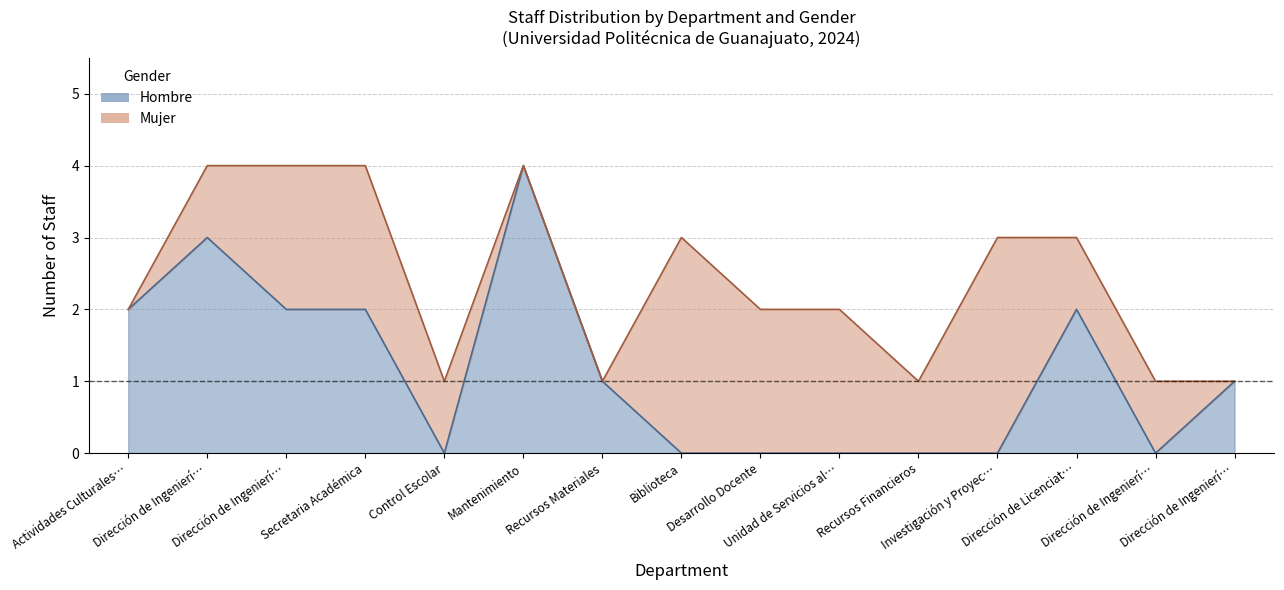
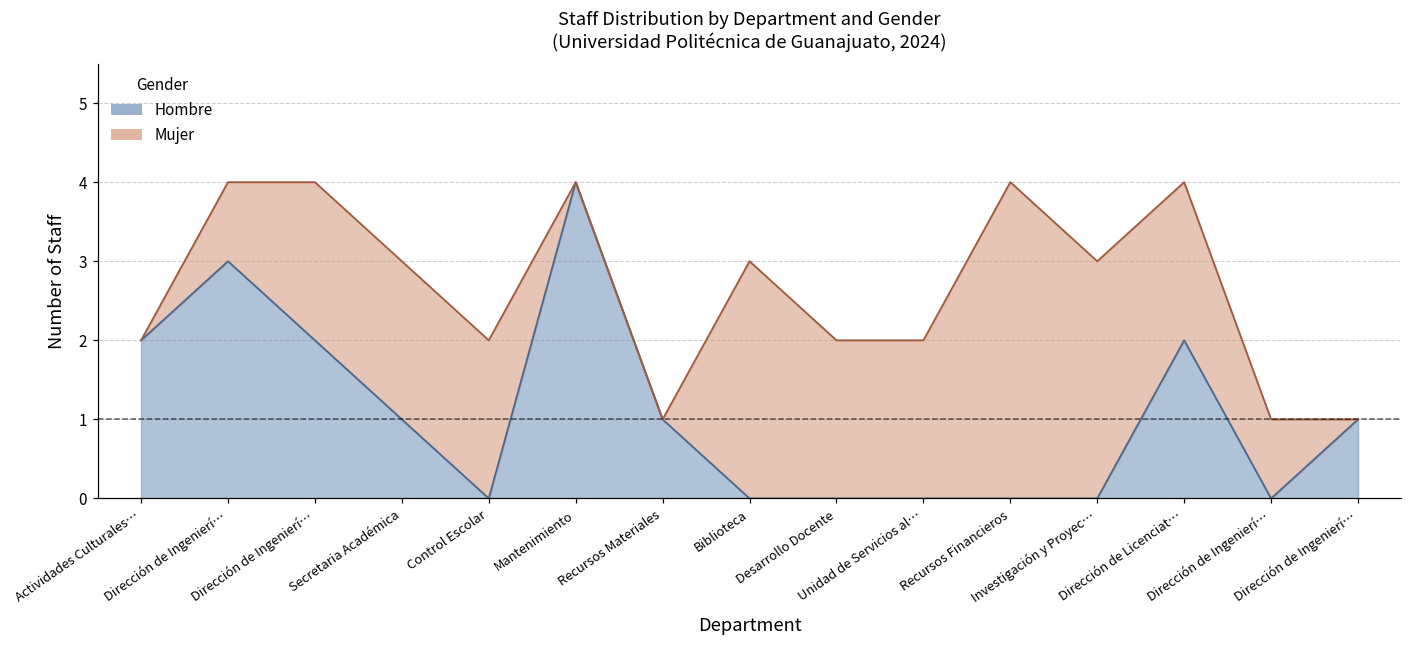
  {
    "Hombre": {
-     "Secretaria Académica": 2,
+     "Secretaria Académica": 1,
      "Control Escolar": 0,
      "Biblioteca": 0,
      "Desarrollo Docente": 0,
      "Unidad de Servicios al…": 0,
      "Recursos Financieros": 0,
      "Investigación y Proyec…": 0,
      "Dirección de Licenciat…": 2
    },
    "Mujer": {
-     "Control Escolar": 1,
+     "Control Escolar": 2,
      "Biblioteca": 3,
      "Desarrollo Docente": 2,
      "Unidad de Servicios al…": 2,
-     "Recursos Financieros": 1,
+     "Recursos Financieros": 4,
      "Investigación y Proyec…": 3,
-     "Dirección de Licenciat…": 1
+     "Dirección de Licenciat…": 2
    }
  }
